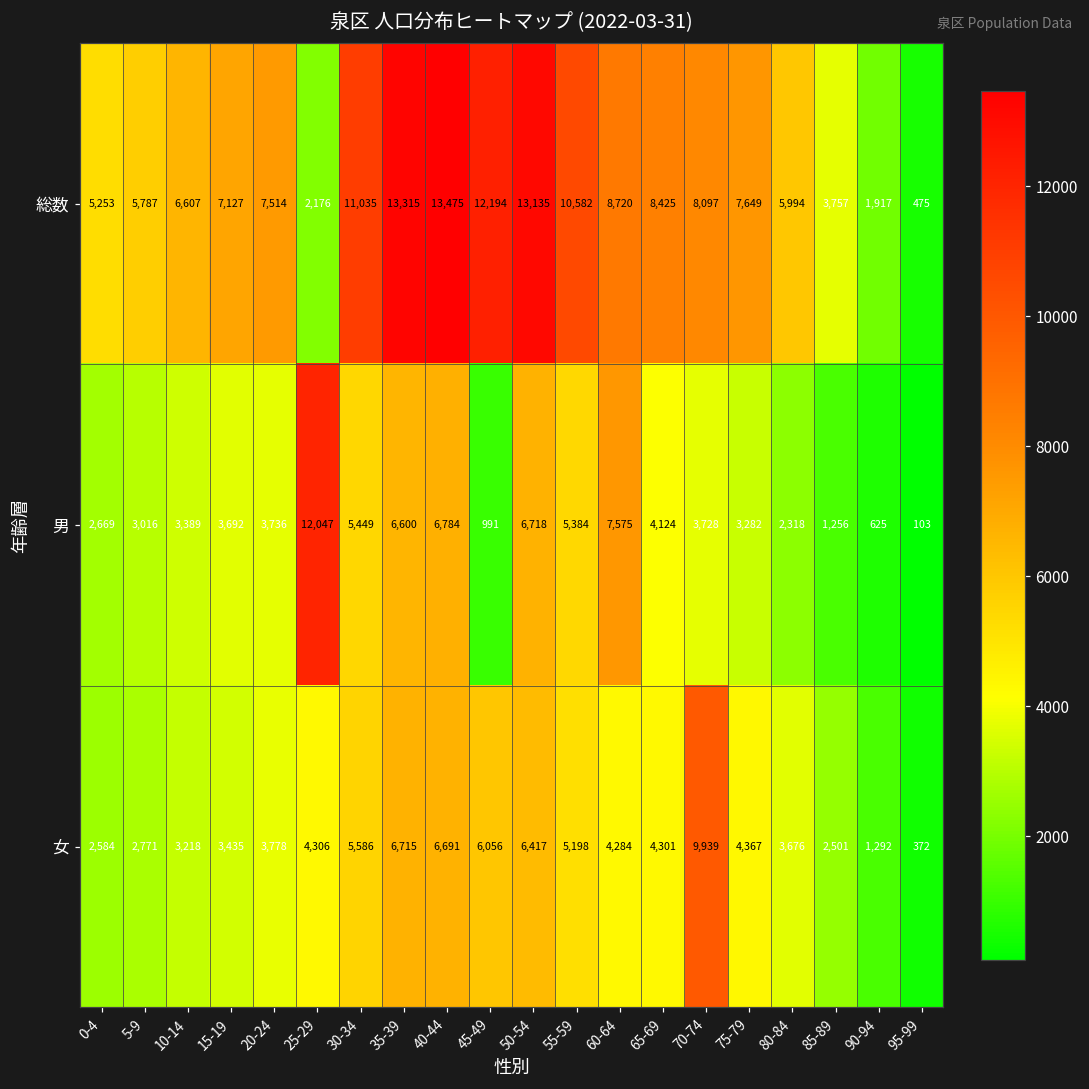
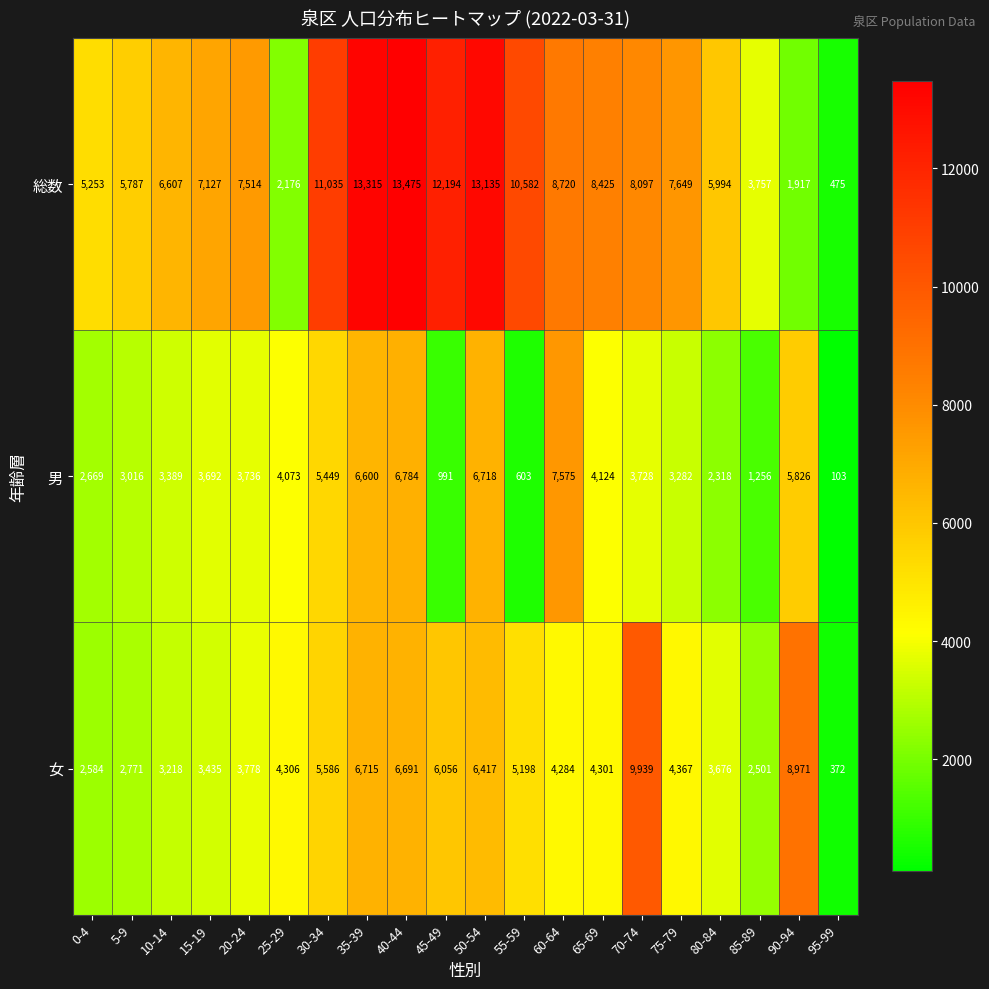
  {
    "総数": {
      "0-4": "5,253",
      "5-9": "5,787",
      "10-14": "6,607",
      "15-19": "7,127",
      "20-24": "7,514",
      "25-29": "2,176",
      "30-34": "11,035",
      "35-39": "13,315",
      "40-44": "13,475",
      "45-49": "12,194",
      "50-54": "13,135",
      "55-59": "10,582",
      "60-64": "8,720",
      "65-69": "8,425",
      "70-74": "8,097",
      "75-79": "7,649",
      "80-84": "5,994",
      "85-89": "3,757",
      "90-94": "1,917",
      "95-99": "475"
    },
    "男": {
      "0-4": "2,669",
      "5-9": "3,016",
      "10-14": "3,389",
      "15-19": "3,692",
      "20-24": "3,736",
-     "25-29": "12,047",
+     "25-29": "4,073",
      "30-34": "5,449",
      "35-39": "6,600",
      "40-44": "6,784",
      "45-49": "991",
      "50-54": "6,718",
-     "55-59": "5,384",
+     "55-59": "603",
      "60-64": "7,575",
      "65-69": "4,124",
      "70-74": "3,728",
      "75-79": "3,282",
      "80-84": "2,318",
      "85-89": "1,256",
-     "90-94": "625",
+     "90-94": "5,826",
      "95-99": "103"
    },
    "女": {
      "0-4": "2,584",
      "5-9": "2,771",
      "10-14": "3,218",
      "15-19": "3,435",
      "20-24": "3,778",
      "25-29": "4,306",
      "30-34": "5,586",
      "35-39": "6,715",
      "40-44": "6,691",
      "45-49": "6,056",
      "50-54": "6,417",
      "55-59": "5,198",
      "60-64": "4,284",
      "65-69": "4,301",
      "70-74": "9,939",
      "75-79": "4,367",
      "80-84": "3,676",
      "85-89": "2,501",
-     "90-94": "1,292",
+     "90-94": "8,971",
      "95-99": "372"
    }
  }
